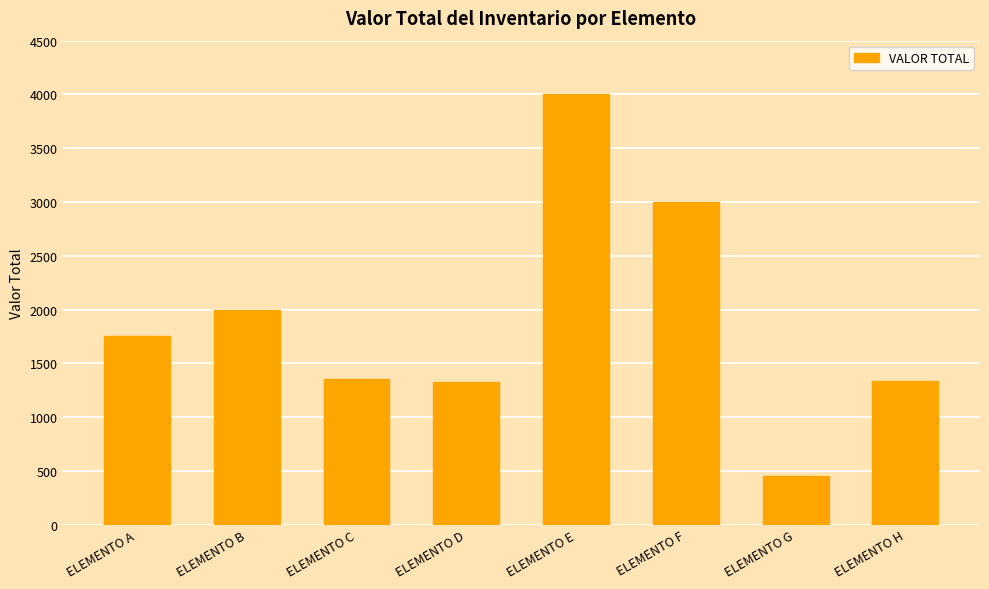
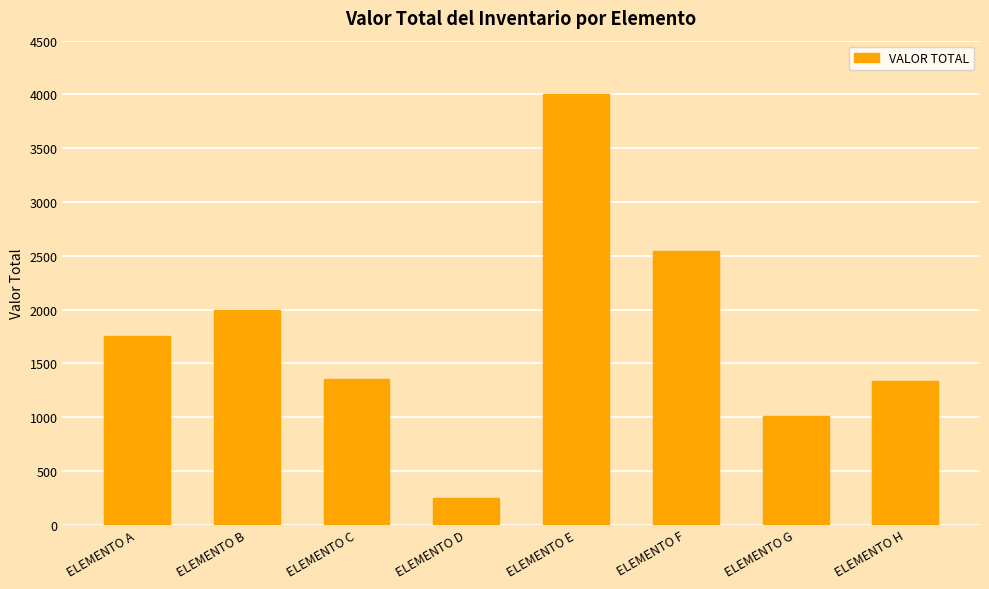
  {
    "ELEMENTO A": 1760,
    "ELEMENTO B": 2000,
    "ELEMENTO C": 1350,
-   "ELEMENTO D": 1330,
+   "ELEMENTO D": 250,
    "ELEMENTO E": 4000,
-   "ELEMENTO F": 3000,
-   "ELEMENTO G": 450,
+   "ELEMENTO F": 2540,
+   "ELEMENTO G": 1010,
    "ELEMENTO H": 1340
  }
